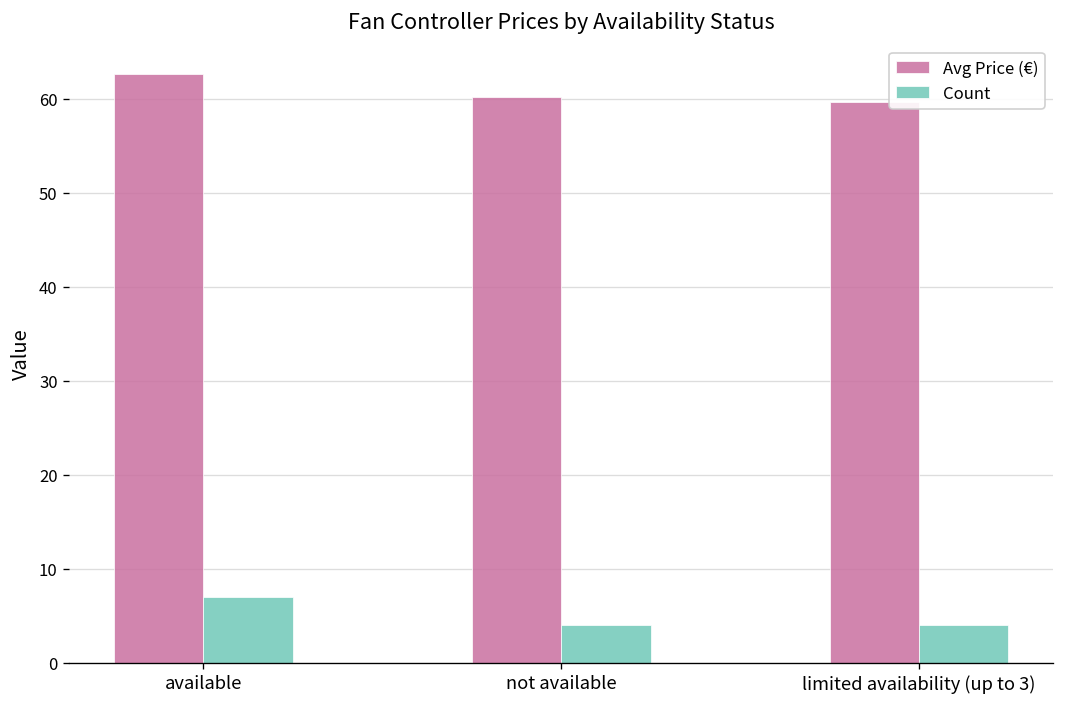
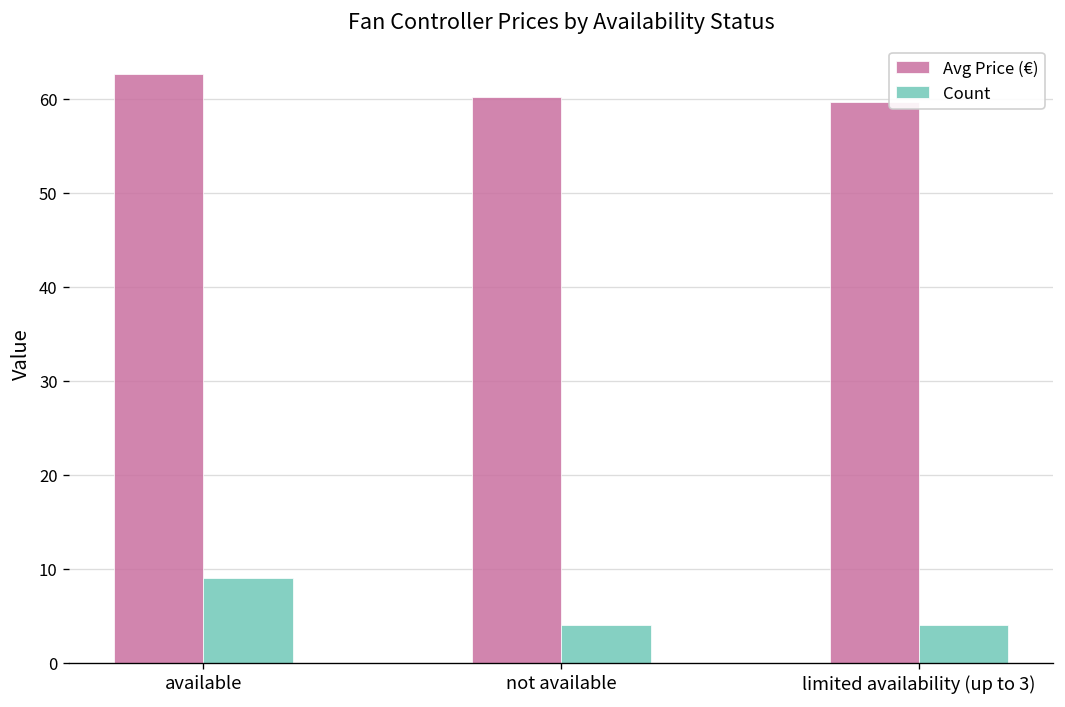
  {
    "Avg Price (€)": {
      "available": 63,
      "not available": 60,
      "limited availability (up to 3)": 60
    },
    "Count": {
-     "available": 7,
+     "available": 9,
      "not available": 4,
      "limited availability (up to 3)": 4
    }
  }
